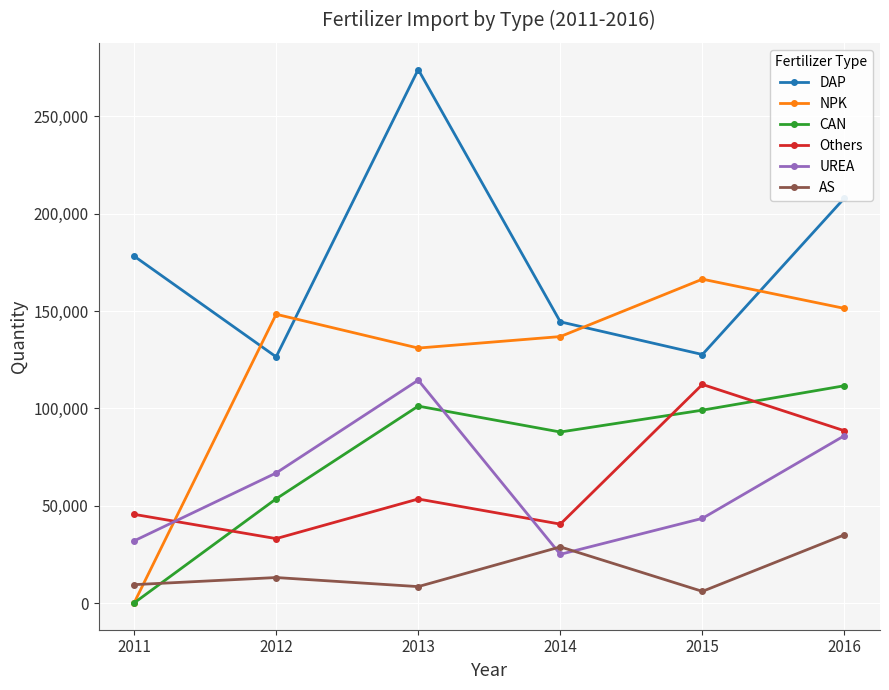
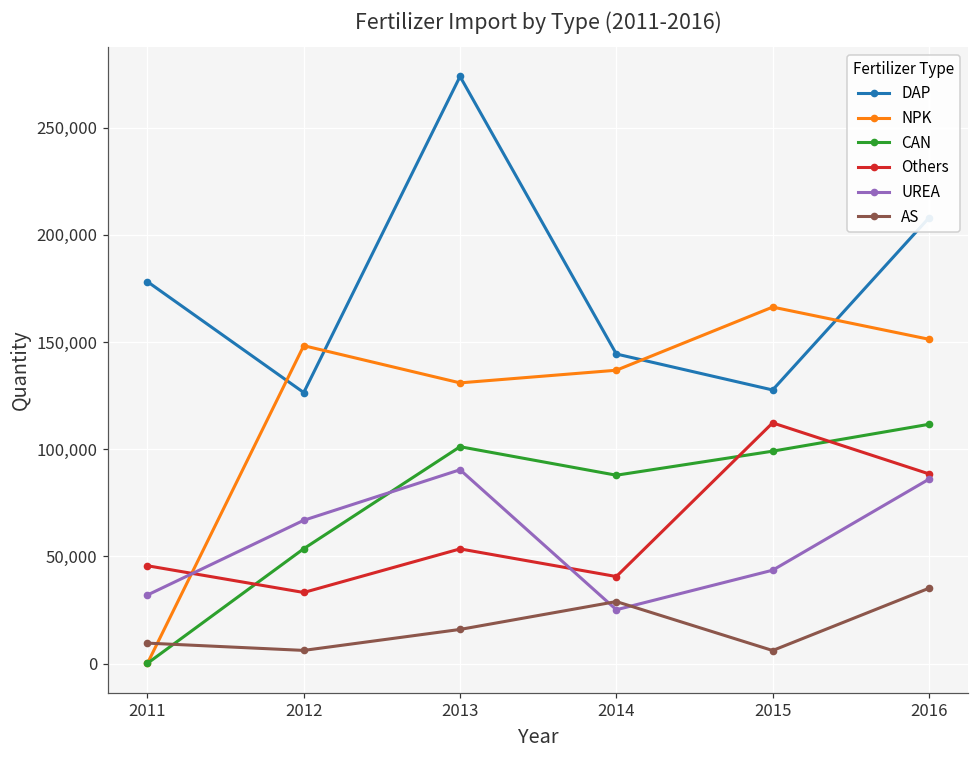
  {
    "DAP": {
      "2011": "178,000",
      "2012": "126,000",
      "2013": "274,000",
      "2014": "144,000",
      "2015": "128,000"
    },
    "NPK": {
      "2012": "148,000",
      "2013": "131,000",
      "2014": "137,000",
      "2015": "166,000",
      "2016": "151,000"
    },
    "CAN": {
      "2012": "54,000",
      "2013": "101,000",
      "2014": "88,000",
      "2015": "99,000",
      "2016": "112,000"
    },
    "Others": {
      "2011": "46,000",
      "2012": "33,000",
      "2013": "54,000",
      "2014": "41,000",
      "2015": "112,000",
      "2016": "89,000"
    },
    "UREA": {
      "2011": "32,000",
      "2012": "67,000",
-     "2013": "115,000",
+     "2013": "90,000",
      "2014": "25,000",
      "2015": "44,000",
      "2016": "86,000"
    },
    "AS": {
      "2011": "10,000",
-     "2012": "13,000",
-     "2013": "9,000",
+     "2012": "6,000",
+     "2013": "16,000",
      "2014": "29,000",
      "2015": "6,000",
      "2016": "35,000"
    }
  }
